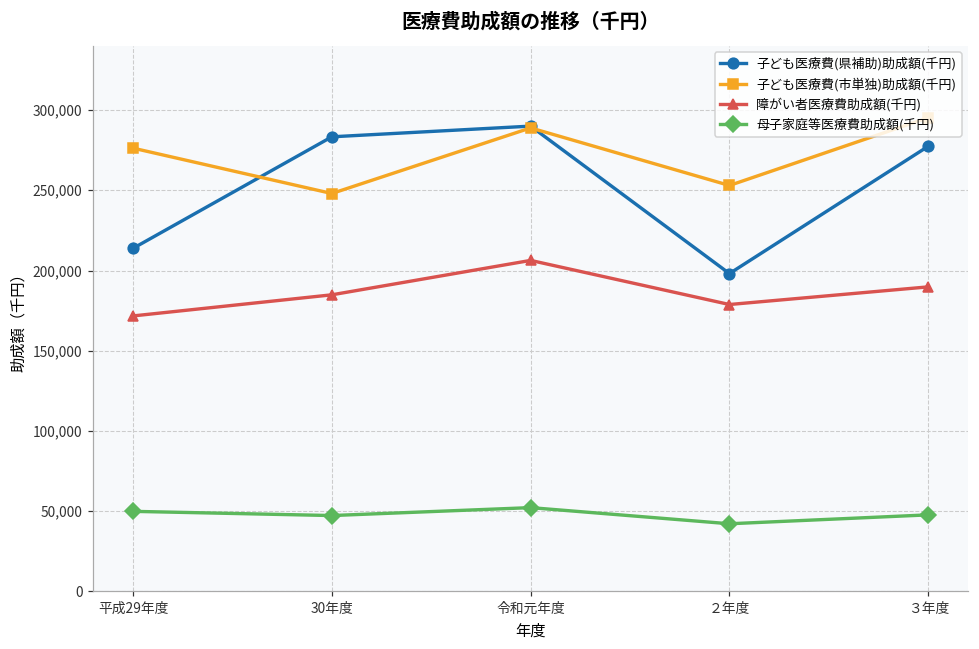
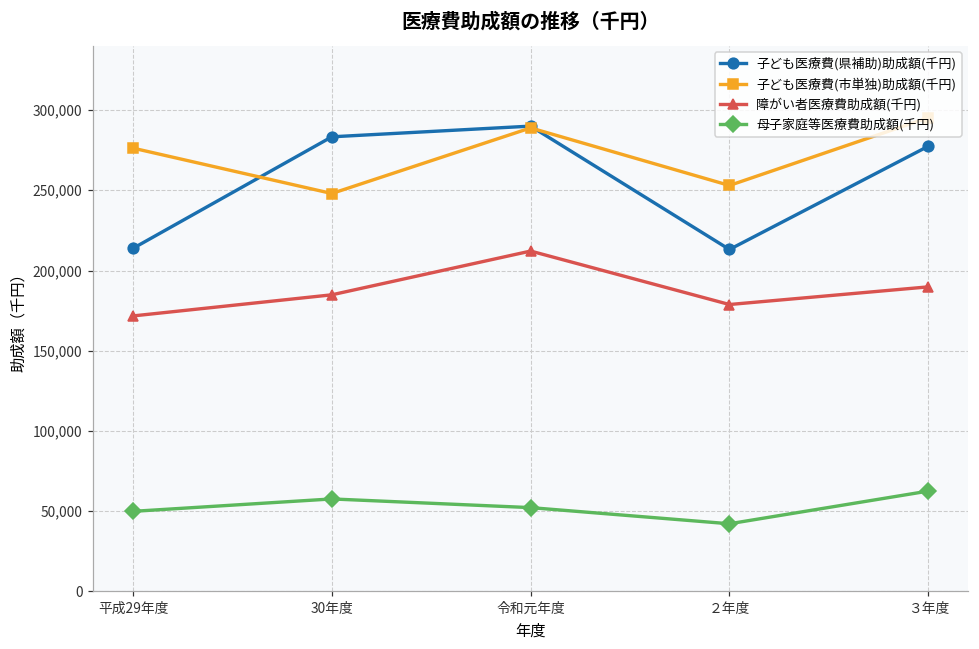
  {
    "子ども医療費(県補助)助成額(千円)": {
      "平成29年度": "214,000",
      "30年度": "283,000",
-     "２年度": "198,000",
+     "２年度": "213,000",
      "３年度": "277,000"
    },
    "子ども医療費(市単独)助成額(千円)": {
      "平成29年度": "276,000",
      "30年度": "248,000",
      "２年度": "253,000"
    },
    "障がい者医療費助成額(千円)": {
      "平成29年度": "172,000",
      "30年度": "185,000",
-     "令和元年度": "206,000",
+     "令和元年度": "212,000",
      "２年度": "179,000",
      "３年度": "190,000"
    },
    "母子家庭等医療費助成額(千円)": {
      "平成29年度": "50,000",
-     "30年度": "47,000",
+     "30年度": "58,000",
      "令和元年度": "52,000",
      "２年度": "42,000",
-     "３年度": "48,000"
+     "３年度": "63,000"
    }
  }
